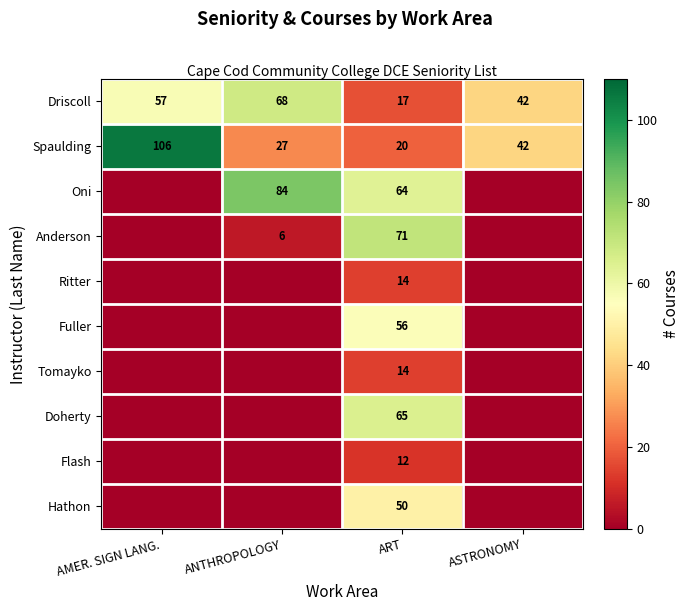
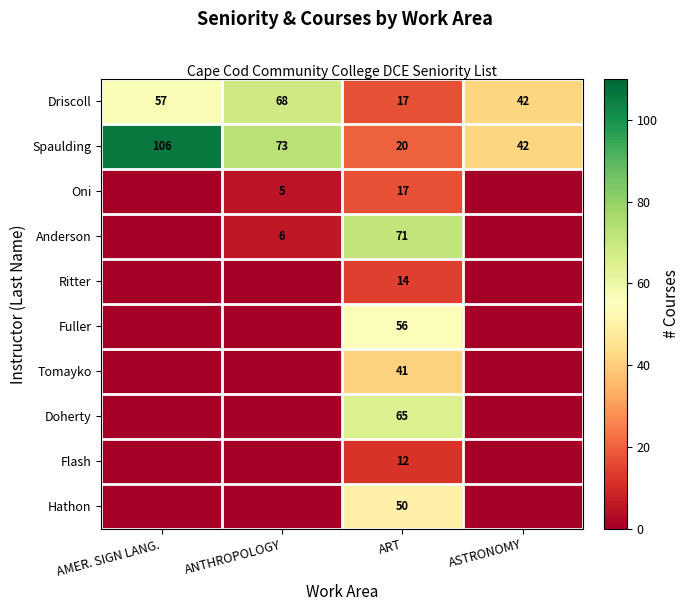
  {
    "Driscoll": {
      "AMER. SIGN LANG.": 57,
      "ANTHROPOLOGY": 68,
      "ART": 17,
      "ASTRONOMY": 42
    },
    "Spaulding": {
      "AMER. SIGN LANG.": 106,
-     "ANTHROPOLOGY": 27,
+     "ANTHROPOLOGY": 73,
      "ART": 20,
      "ASTRONOMY": 42
    },
    "Oni": {
-     "ANTHROPOLOGY": 84,
-     "ART": 64
+     "ANTHROPOLOGY": 5,
+     "ART": 17
    },
    "Anderson": {
      "ANTHROPOLOGY": 6,
      "ART": 71
    },
    "Ritter": {
      "ART": 14
    },
    "Fuller": {
      "ART": 56
    },
    "Tomayko": {
-     "ART": 14
+     "ART": 41
    },
    "Doherty": {
      "ART": 65
    },
    "Flash": {
      "ART": 12
    },
    "Hathon": {
      "ART": 50
    }
  }
